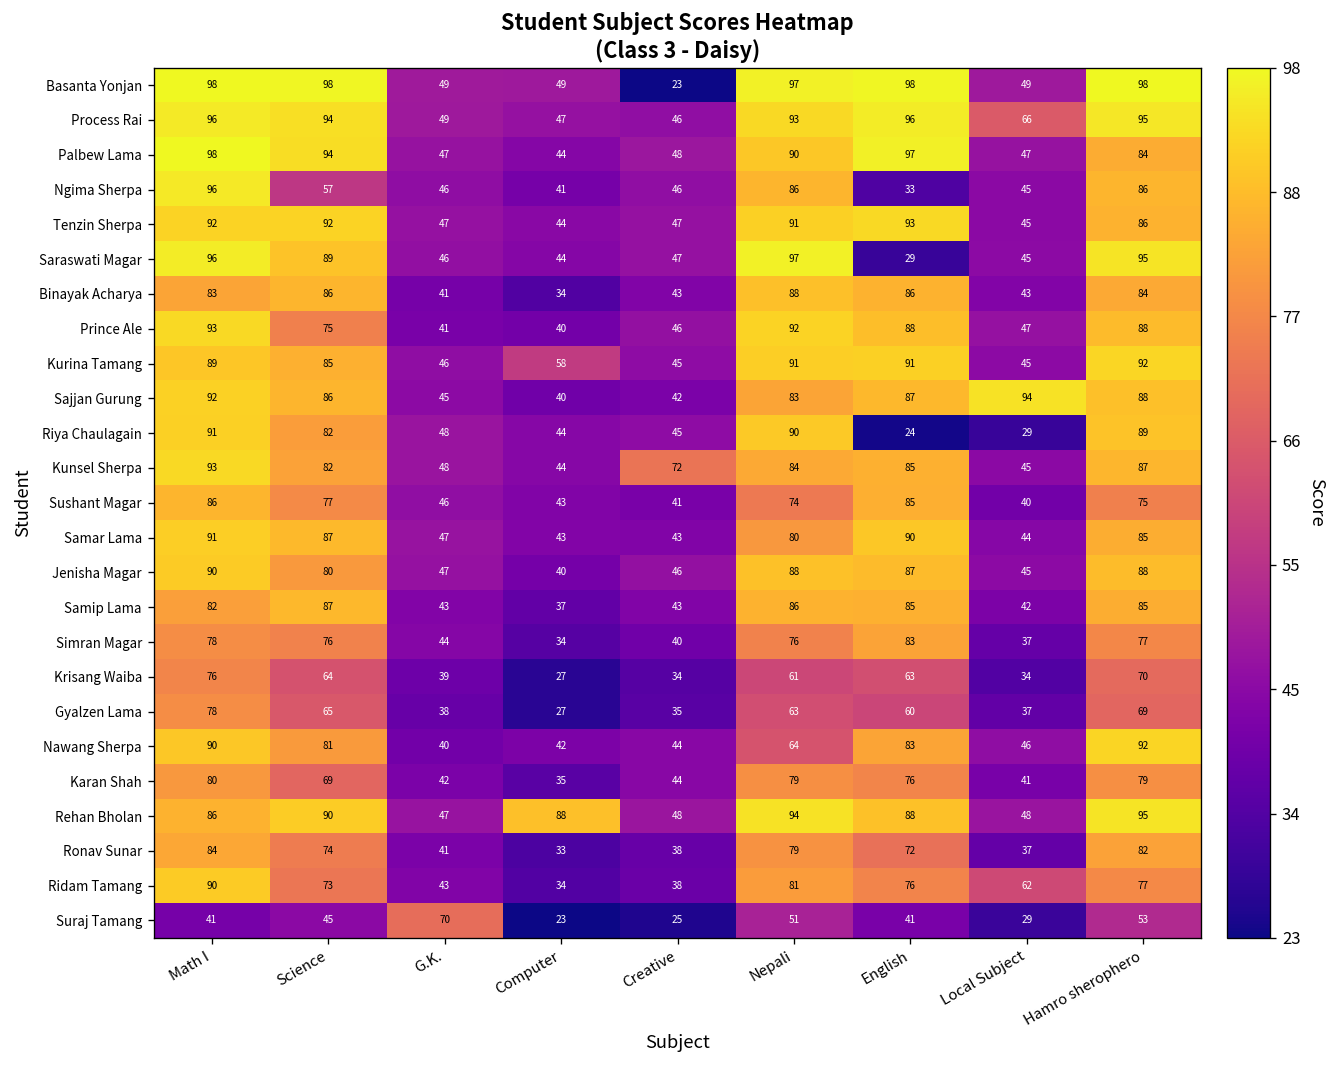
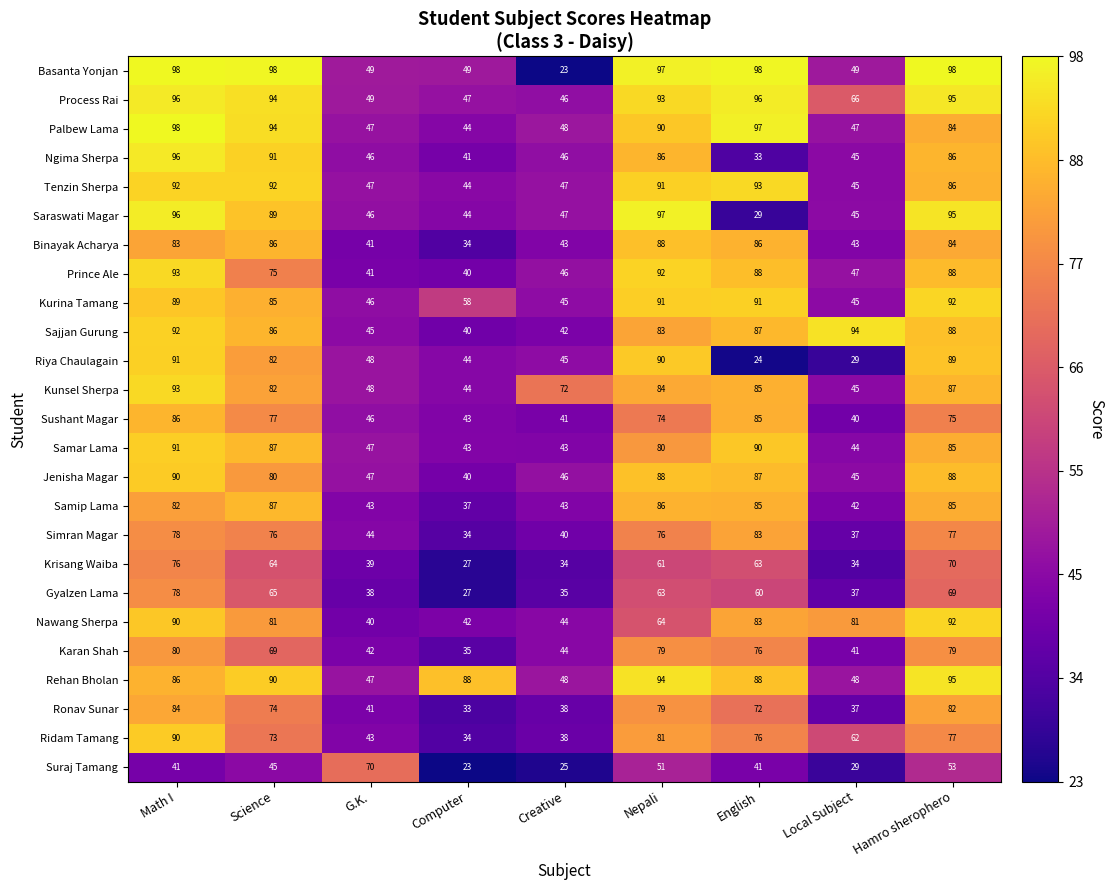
  {
    "Ngima Sherpa": {
      "Math I": 96,
-     "Science": 57,
+     "Science": 91,
      "G.K.": 46,
      "Computer": 41,
      "Creative": 46,
      "Nepali": 86,
      "English": 33,
      "Local Subject": 45,
      "Hamro sherophero": 86
    },
    "Nawang Sherpa": {
      "Math I": 90,
      "Science": 81,
      "G.K.": 40,
      "Computer": 42,
      "Creative": 44,
      "Nepali": 64,
      "English": 83,
-     "Local Subject": 46,
+     "Local Subject": 81,
      "Hamro sherophero": 92
    }
  }
